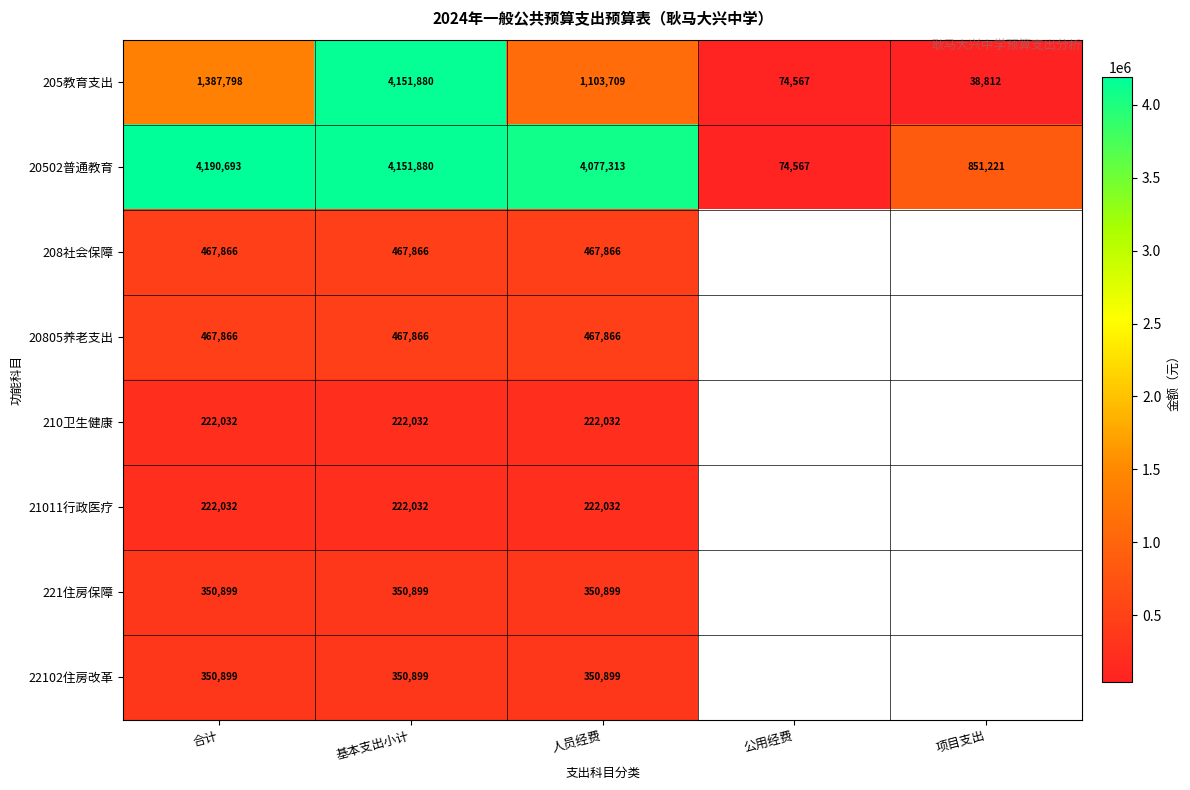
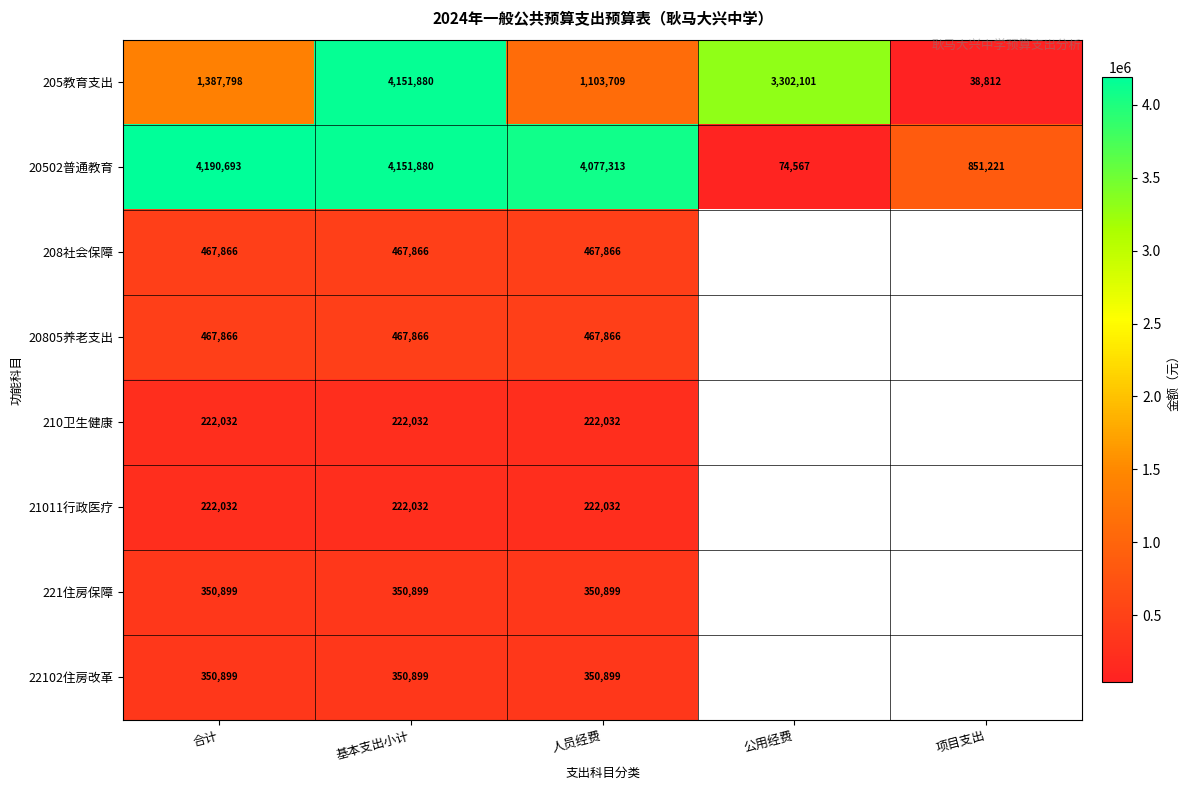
  {
    "205教育支出": {
      "合计": "1,387,798",
      "基本支出小计": "4,151,880",
      "人员经费": "1,103,709",
-     "公用经费": "74,567"
+     "公用经费": "3,302,101"
    },
    "20502普通教育": {
      "合计": "4,190,693",
      "基本支出小计": "4,151,880",
      "人员经费": "4,077,313",
      "公用经费": "74,567",
      "项目支出": "851,221"
    },
    "208社会保障": {
      "合计": "467,866",
      "基本支出小计": "467,866",
      "人员经费": "467,866"
    },
    "20805养老支出": {
      "合计": "467,866",
      "基本支出小计": "467,866",
      "人员经费": "467,866"
    },
    "210卫生健康": {
      "合计": "222,032",
      "基本支出小计": "222,032",
      "人员经费": "222,032"
    },
    "21011行政医疗": {
      "合计": "222,032",
      "基本支出小计": "222,032",
      "人员经费": "222,032"
    },
    "221住房保障": {
      "合计": "350,899",
      "基本支出小计": "350,899",
      "人员经费": "350,899"
    },
    "22102住房改革": {
      "合计": "350,899",
      "基本支出小计": "350,899",
      "人员经费": "350,899"
    }
  }
